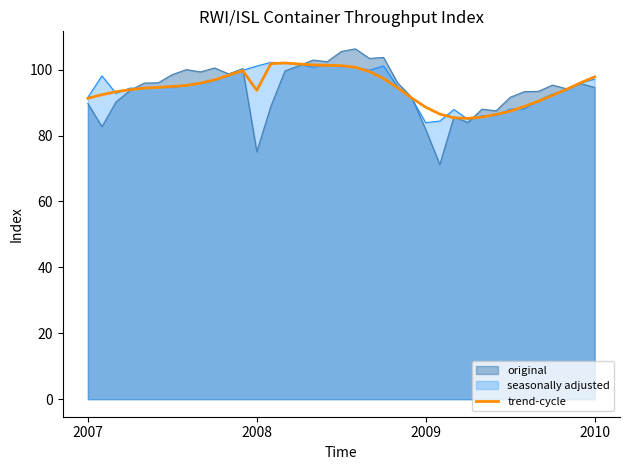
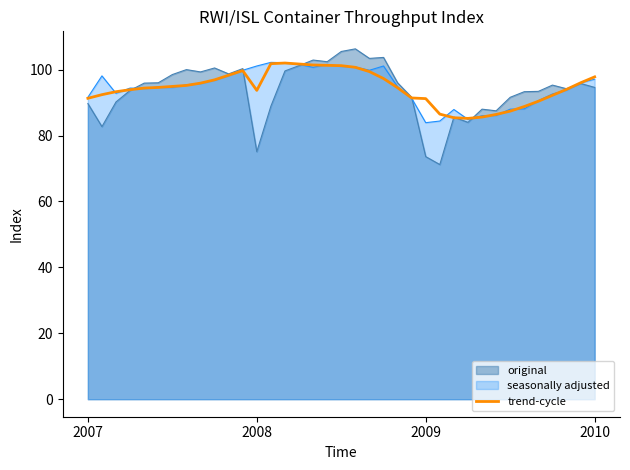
  {
    "original": {
      "2007": 90,
      "2008": 75,
-     "2009": 82,
+     "2009": 74,
      "2010": 95
    },
    "seasonally adjusted": {
      "2008": 101,
      "2009": 84
    },
    "trend-cycle": {
      "2008": 94,
-     "2009": 89
+     "2009": 91
    }
  }
